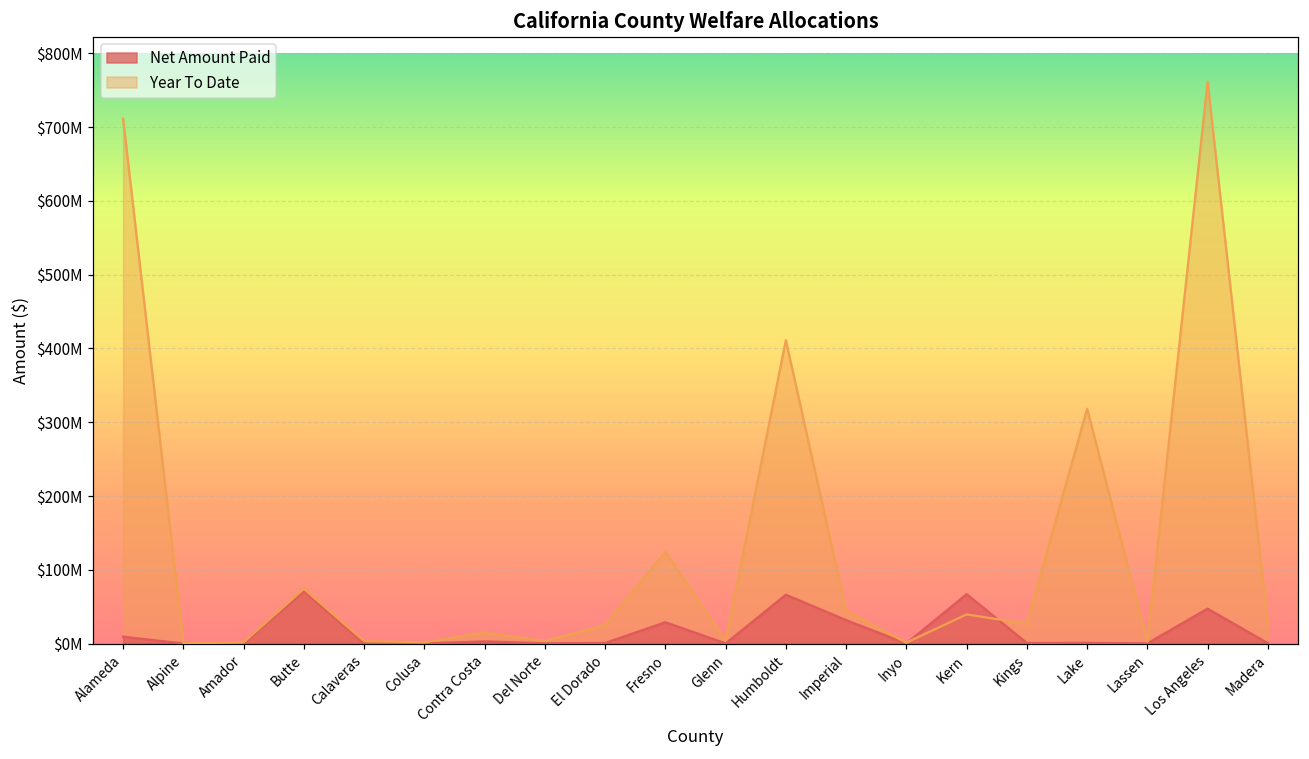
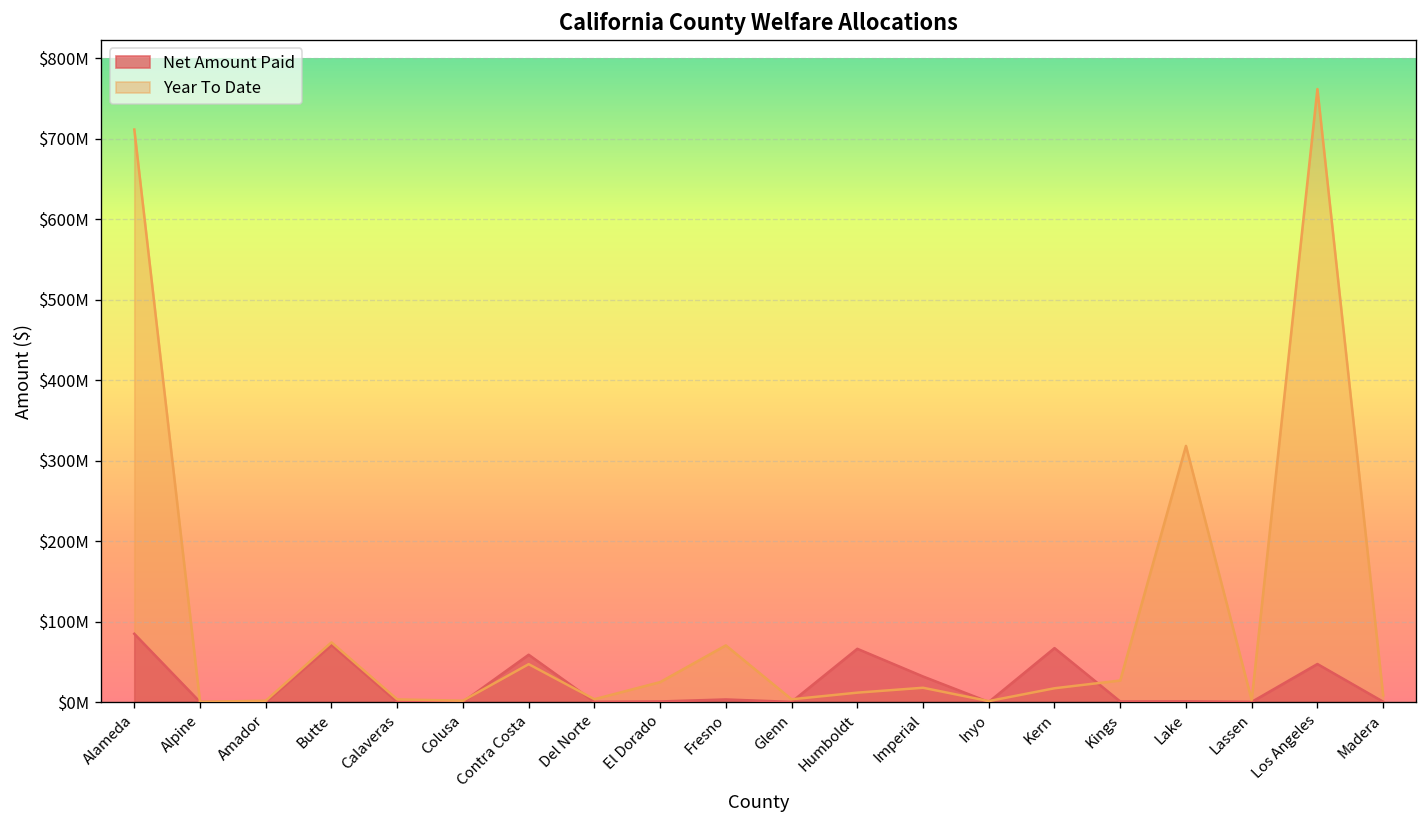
  {
    "Net Amount Paid": {
-     "Alameda": "$10000000",
-     "Contra Costa": "$0",
+     "Alameda": "$80000000",
+     "Contra Costa": "$60000000",
      "El Dorado": "$0",
-     "Fresno": "$30000000",
+     "Fresno": "$0",
      "Humboldt": "$70000000",
      "Imperial": "$30000000",
      "Kern": "$70000000",
      "Kings": "$0",
      "Lake": "$0",
      "Los Angeles": "$50000000",
      "Madera": "$0"
    },
    "Year To Date": {
      "Alameda": "$710000000",
-     "Contra Costa": "$10000000",
+     "Contra Costa": "$50000000",
      "El Dorado": "$20000000",
-     "Fresno": "$120000000",
-     "Humboldt": "$410000000",
-     "Imperial": "$40000000",
-     "Kern": "$40000000",
+     "Fresno": "$70000000",
+     "Humboldt": "$10000000",
+     "Imperial": "$20000000",
+     "Kern": "$20000000",
      "Kings": "$30000000",
      "Lake": "$320000000",
      "Los Angeles": "$760000000",
-     "Madera": "$30000000"
+     "Madera": "$10000000"
    }
  }
